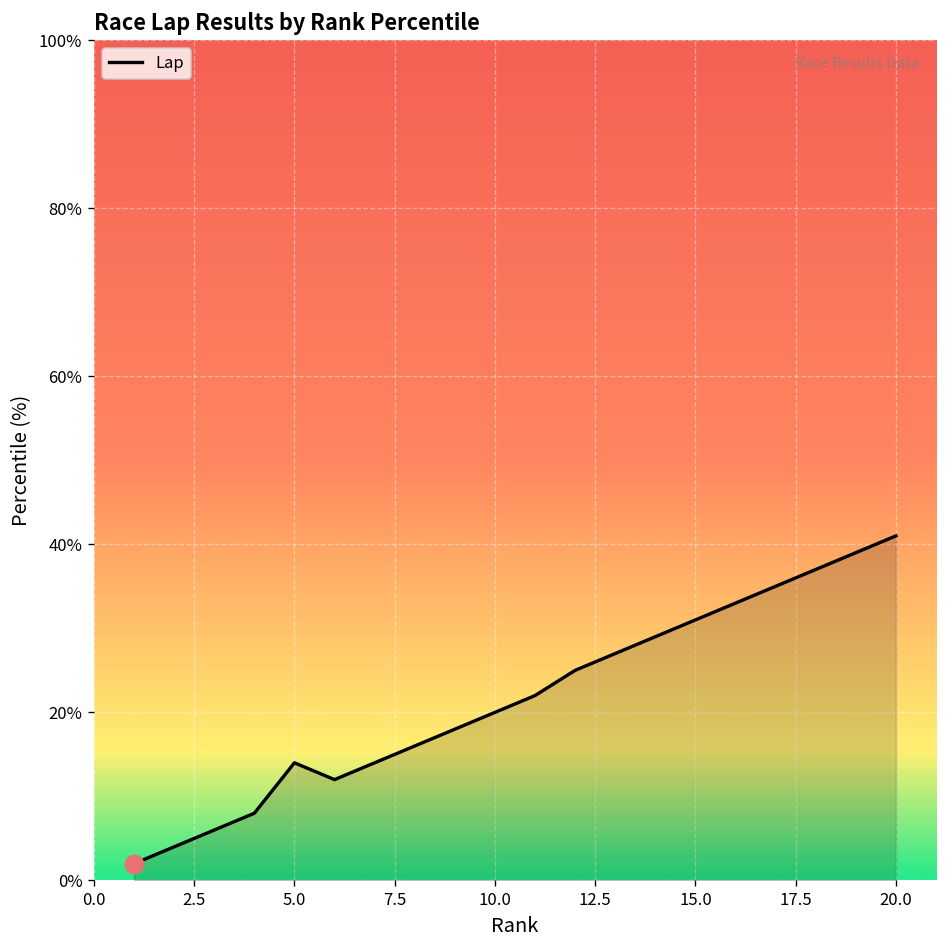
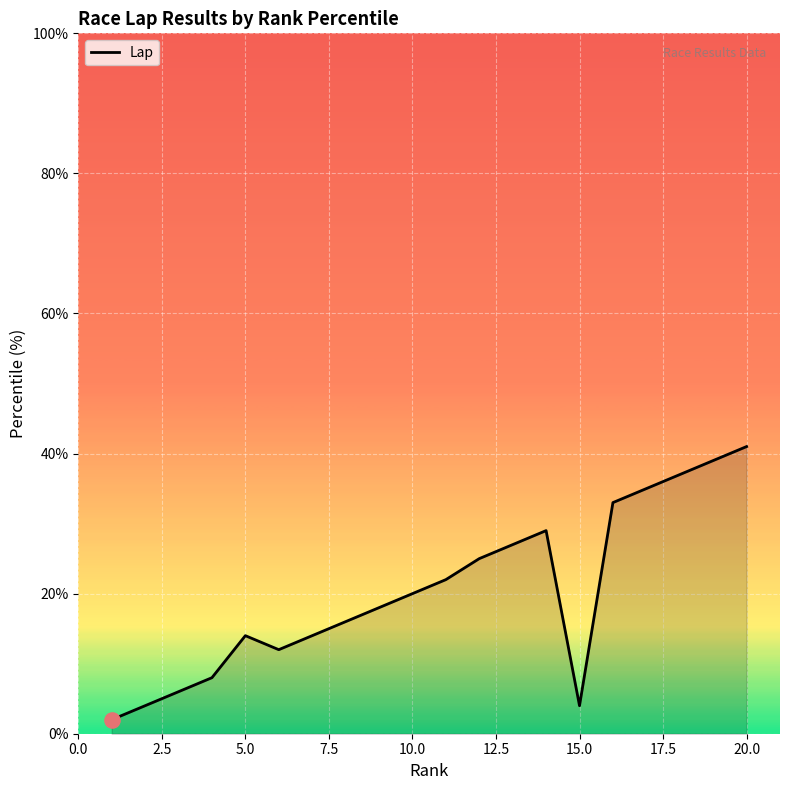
  {
    "Lap": {
      "5.0": "14%",
      "10.0": "20%",
-     "15.0": "31%",
+     "15.0": "4%",
      "20.0": "41%"
    }
  }
